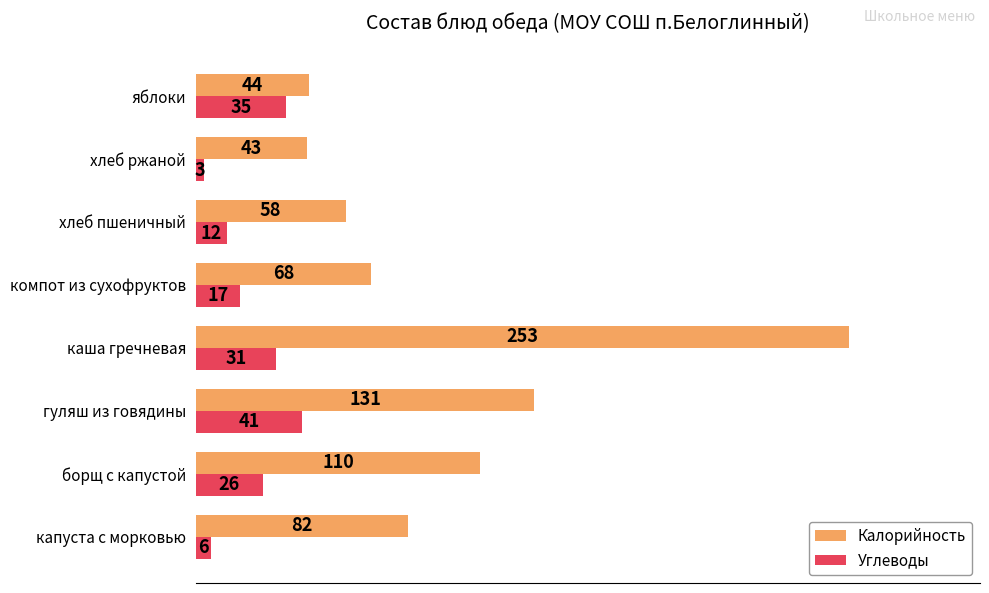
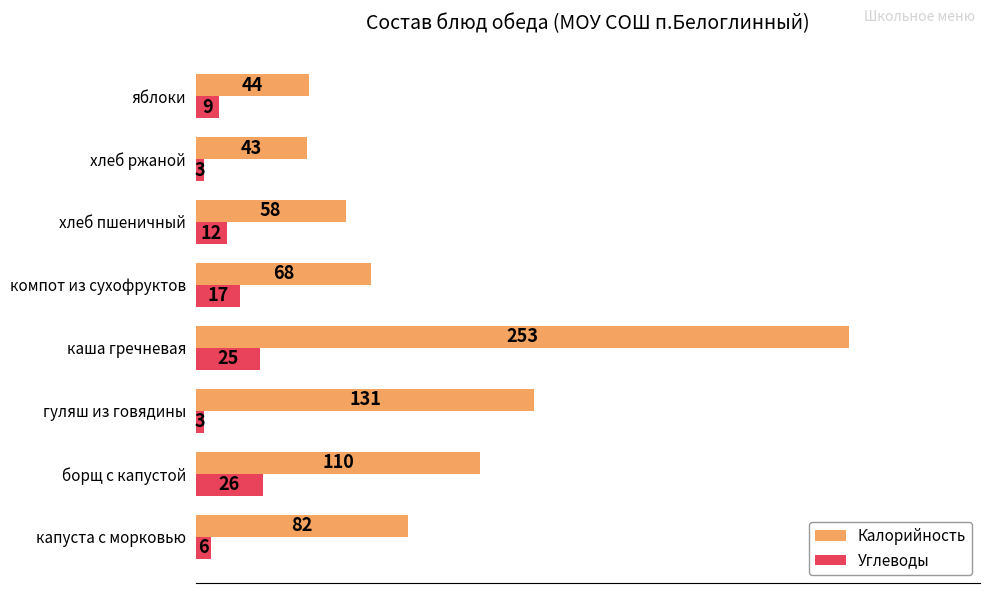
  {
    "Калорийность": {
      "яблоки": 44,
      "хлеб ржаной": 43,
      "хлеб пшеничный": 58,
      "компот из сухофруктов": 68,
      "каша гречневая": 253,
      "гуляш из говядины": 131,
      "борщ с капустой": 110,
      "капуста с морковью": 82
    },
    "Углеводы": {
-     "яблоки": 35,
+     "яблоки": 9,
      "хлеб ржаной": 3,
      "хлеб пшеничный": 12,
      "компот из сухофруктов": 17,
-     "каша гречневая": 31,
-     "гуляш из говядины": 41,
+     "каша гречневая": 25,
+     "гуляш из говядины": 3,
      "борщ с капустой": 26,
      "капуста с морковью": 6
    }
  }
